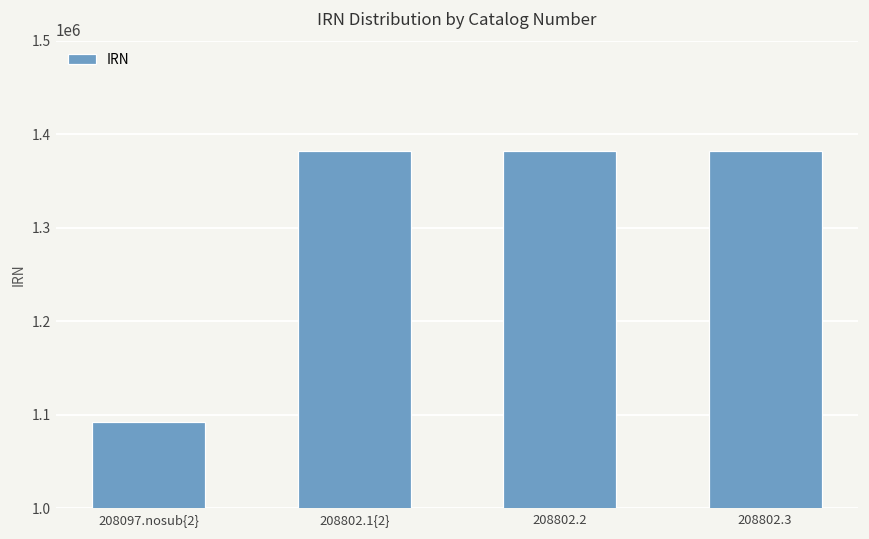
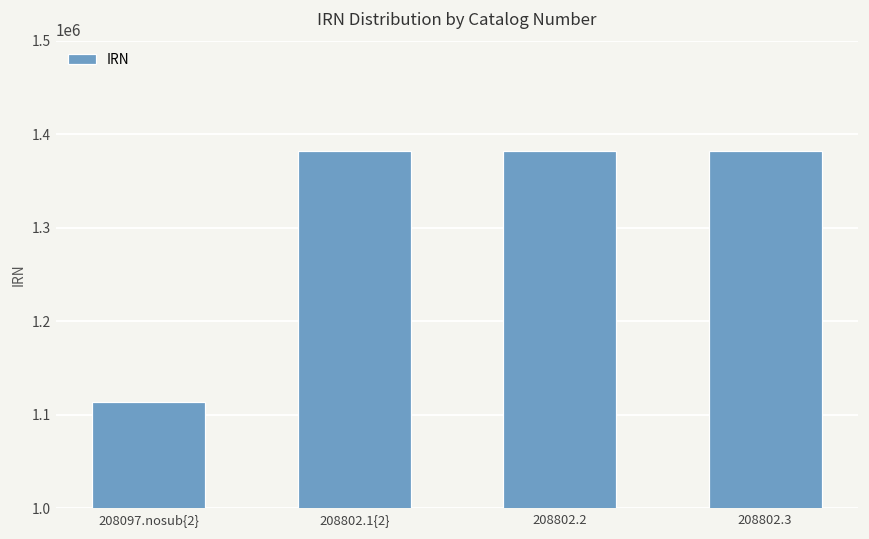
  {
-   "208097.nosub{2}": 1090000,
+   "208097.nosub{2}": 1110000,
    "208802.1{2}": 1380000,
    "208802.2": 1380000,
    "208802.3": 1380000
  }
